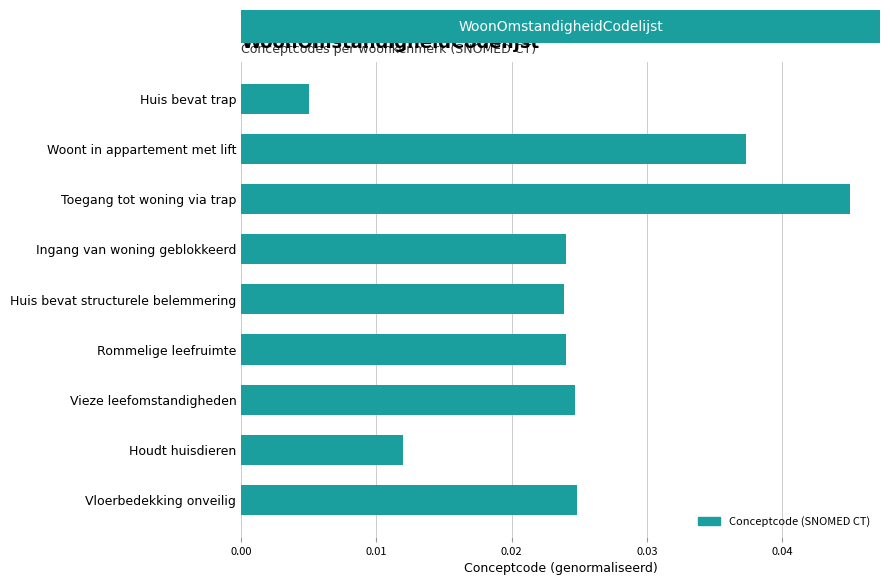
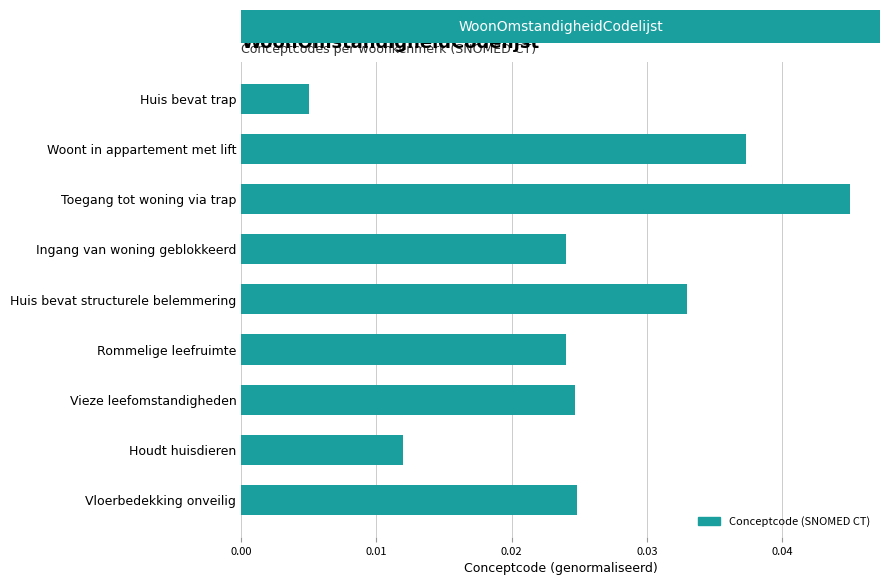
  {
    "Huis bevat trap": 0.0050,
    "Woont in appartement met lift": 0.0373,
    "Toegang tot woning via trap": 0.0450,
    "Ingang van woning geblokkeerd": 0.0240,
-   "Huis bevat structurele belemmering": 0.0239,
+   "Huis bevat structurele belemmering": 0.0330,
    "Rommelige leefruimte": 0.0240,
    "Vieze leefomstandigheden": 0.0247,
    "Houdt huisdieren": 0.0120,
    "Vloerbedekking onveilig": 0.0249
  }
